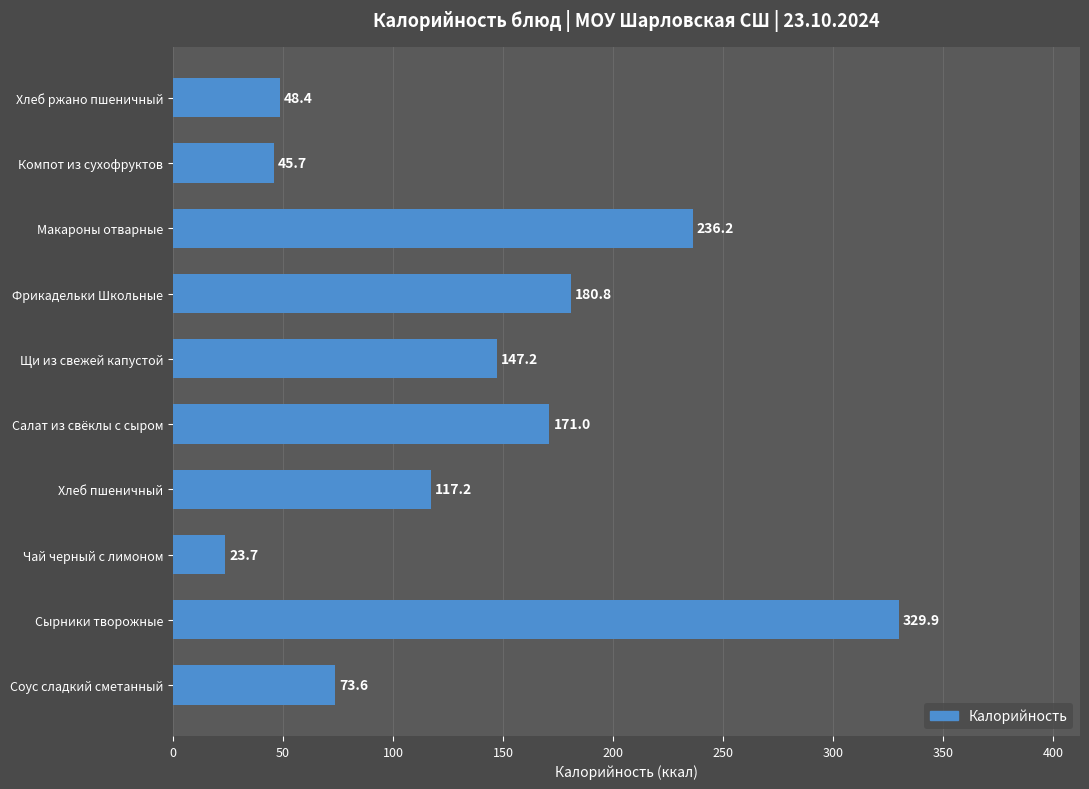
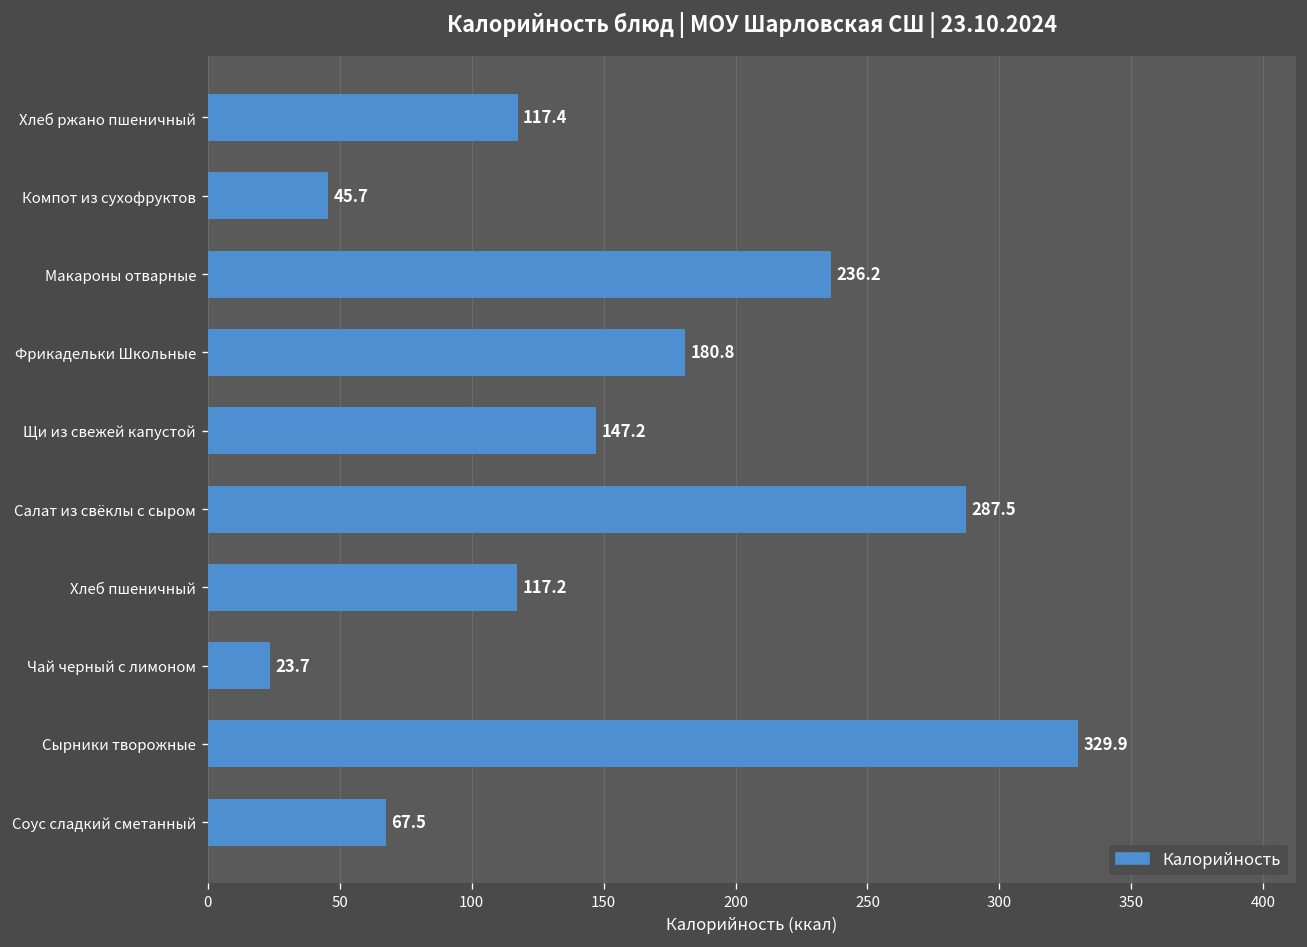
  {
-   "Хлеб ржано пшеничный": 48.4,
+   "Хлеб ржано пшеничный": 117.4,
    "Компот из сухофруктов": 45.7,
    "Макароны отварные": 236.2,
    "Фрикадельки Школьные": 180.8,
    "Щи из свежей капустой": 147.2,
-   "Салат из свёклы с сыром": 171.0,
+   "Салат из свёклы с сыром": 287.5,
    "Хлеб пшеничный": 117.2,
    "Чай черный с лимоном": 23.7,
    "Сырники творожные": 329.9,
-   "Соус сладкий сметанный": 73.6
+   "Соус сладкий сметанный": 67.5
  }
